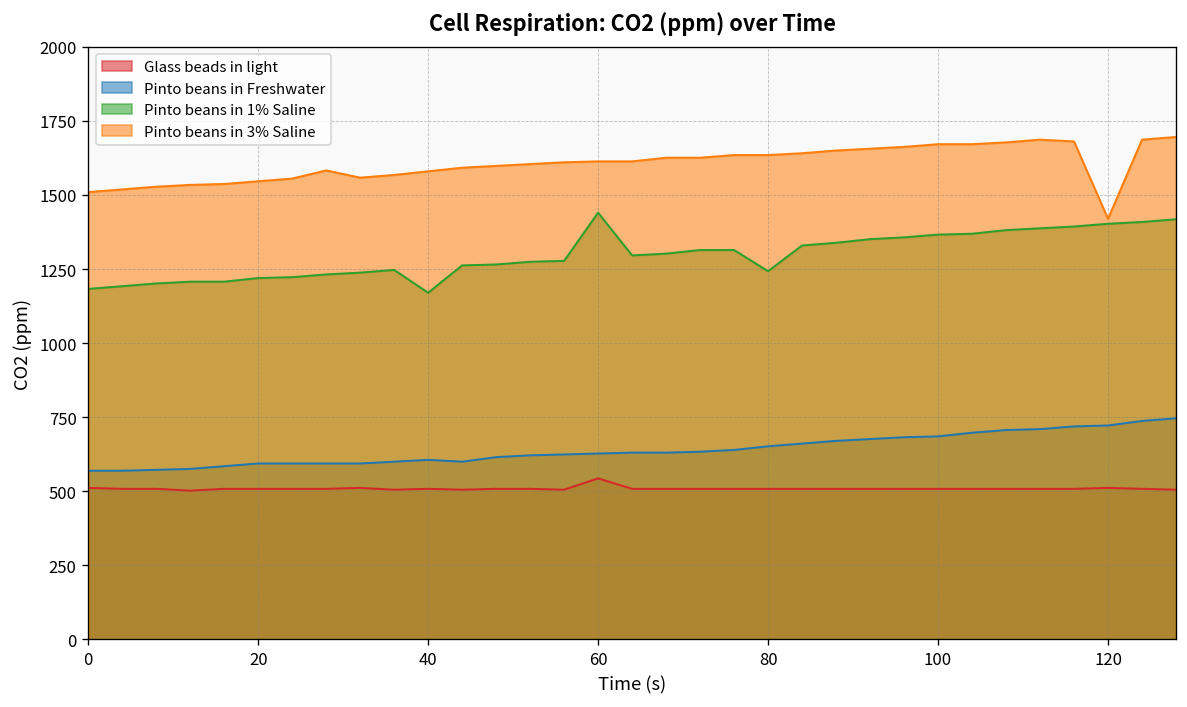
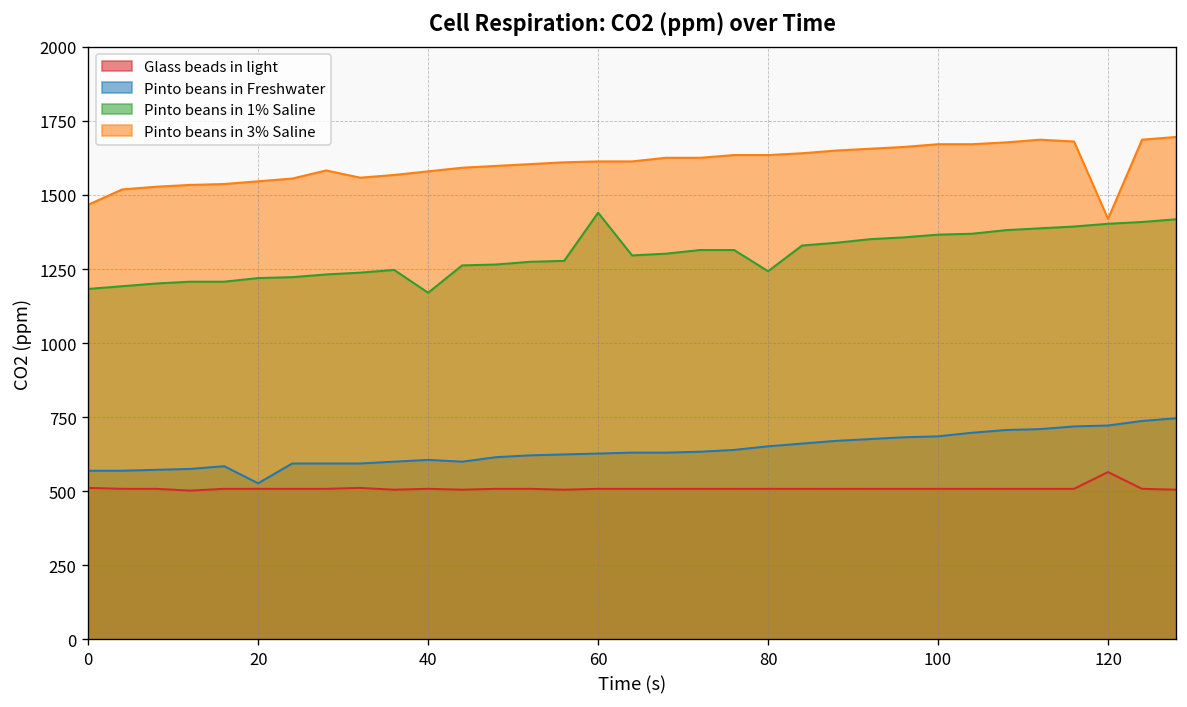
  {
    "Glass beads in light": {
      "0": 510,
      "20": 510,
      "40": 510,
-     "60": 540,
+     "60": 510,
      "80": 510,
      "100": 510,
-     "120": 510
+     "120": 560
    },
    "Pinto beans in Freshwater": {
      "0": 570,
-     "20": 590,
+     "20": 530,
      "40": 610,
      "60": 630,
      "80": 650,
      "100": 690,
      "120": 720
    },
    "Pinto beans in 1% Saline": {
      "0": 1180,
      "20": 1220,
      "40": 1170,
      "60": 1440,
      "80": 1240,
      "100": 1370,
      "120": 1400
    },
    "Pinto beans in 3% Saline": {
-     "0": 1510,
+     "0": 1470,
      "20": 1550,
      "40": 1580,
      "60": 1610,
      "80": 1630,
      "100": 1670,
      "120": 1420
    }
  }
